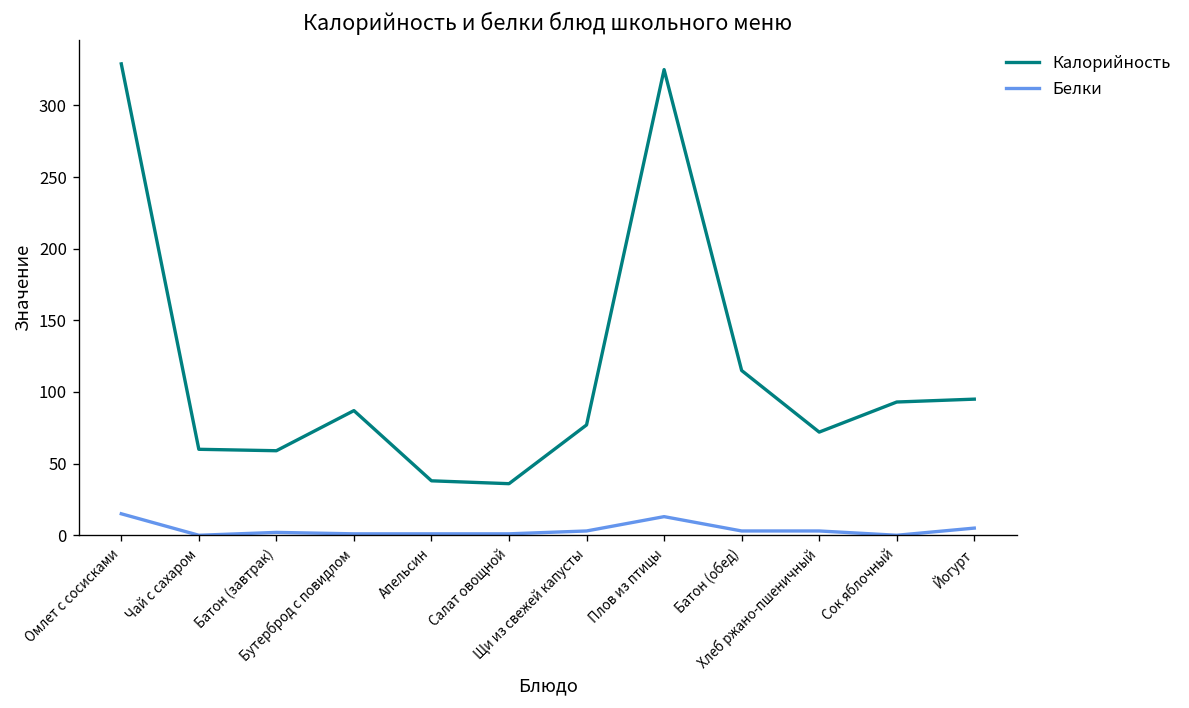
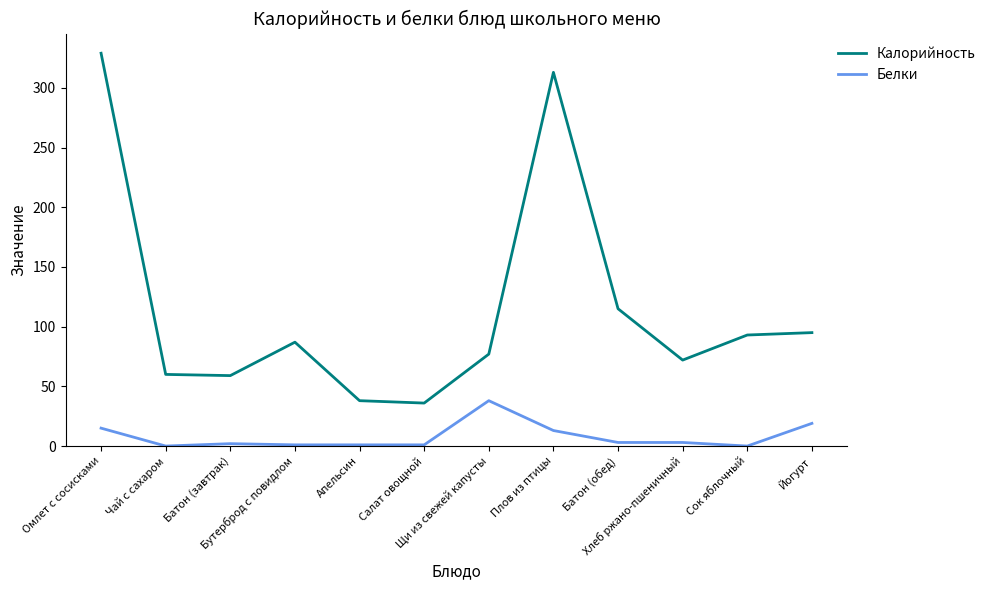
  {
    "Калорийность": {
      "Омлет с сосисками": 329,
      "Чай с сахаром": 60,
      "Батон (завтрак)": 59,
      "Бутерброд с повидлом": 87,
      "Апельсин": 38,
      "Салат овощной": 36,
      "Щи из свежей капусты": 77,
-     "Плов из птицы": 325,
+     "Плов из птицы": 313,
      "Батон (обед)": 115,
      "Хлеб ржано-пшеничный": 72,
      "Сок яблочный": 93,
      "Йогурт": 95
    },
    "Белки": {
      "Омлет с сосисками": 15,
      "Чай с сахаром": 0,
      "Батон (завтрак)": 2,
      "Бутерброд с повидлом": 1,
      "Апельсин": 1,
      "Салат овощной": 1,
-     "Щи из свежей капусты": 3,
+     "Щи из свежей капусты": 38,
      "Плов из птицы": 13,
      "Батон (обед)": 3,
      "Хлеб ржано-пшеничный": 3,
      "Сок яблочный": 0,
-     "Йогурт": 5
+     "Йогурт": 19
    }
  }
